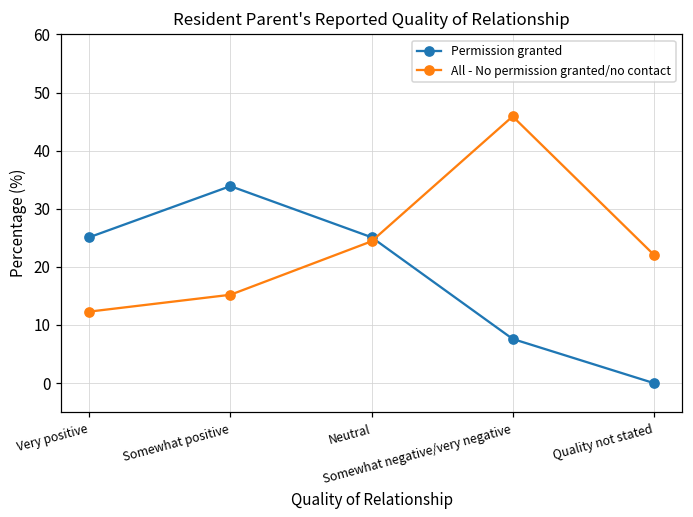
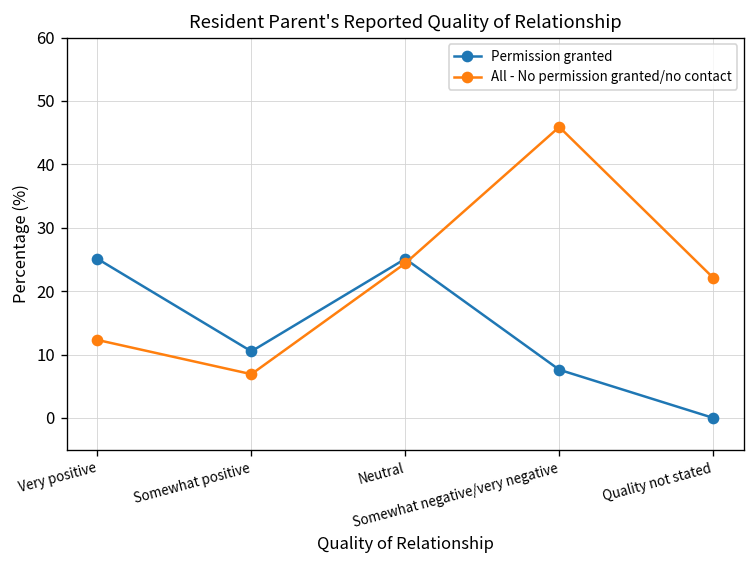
  {
    "Permission granted": {
      "Very positive": 25,
-     "Somewhat positive": 34,
+     "Somewhat positive": 11,
      "Neutral": 25,
      "Somewhat negative/very negative": 8,
      "Quality not stated": 0
    },
    "All - No permission granted/no contact": {
      "Very positive": 12,
-     "Somewhat positive": 15,
+     "Somewhat positive": 7,
      "Neutral": 24,
      "Somewhat negative/very negative": 46,
      "Quality not stated": 22
    }
  }
